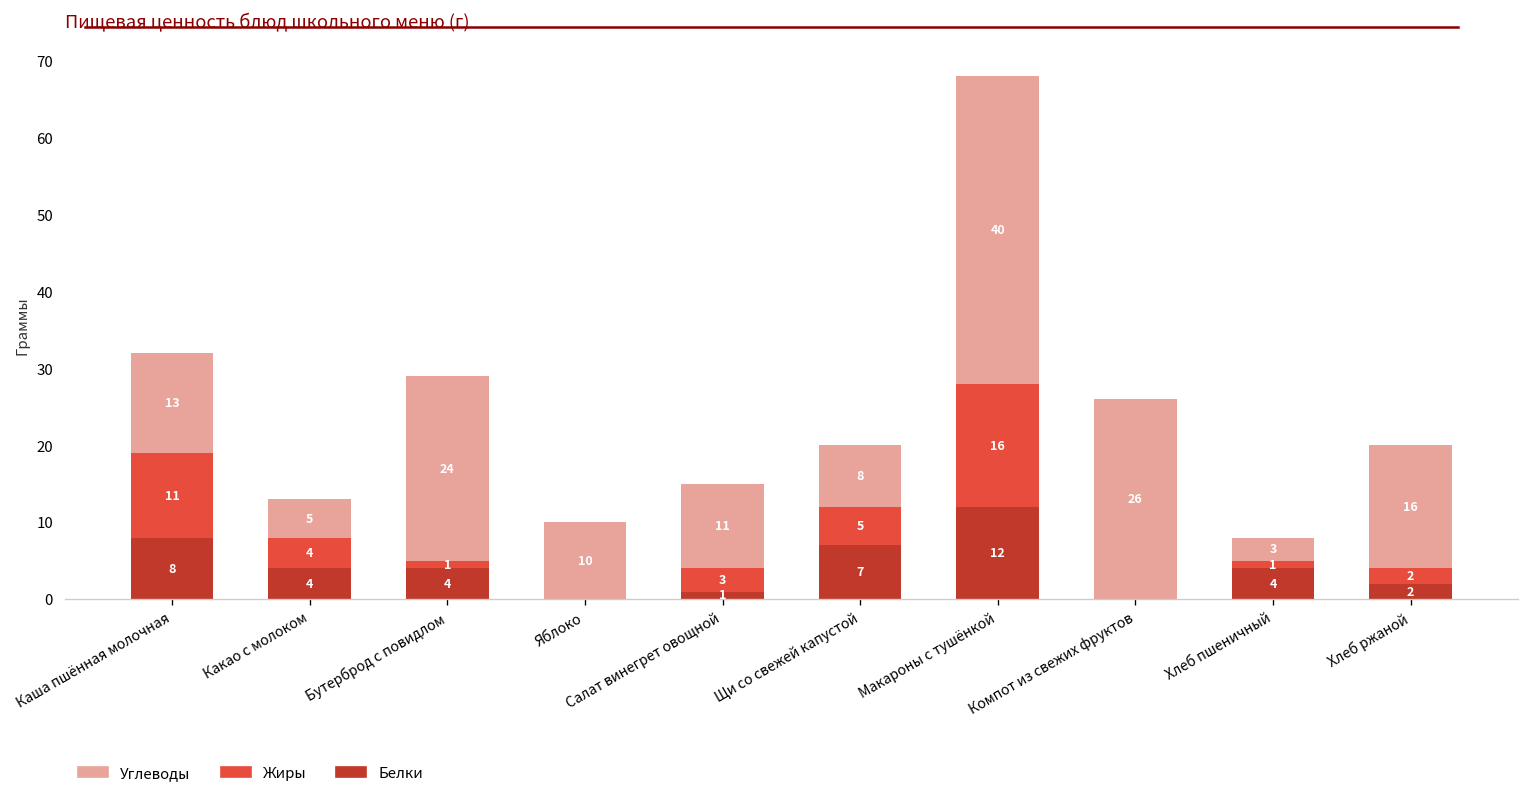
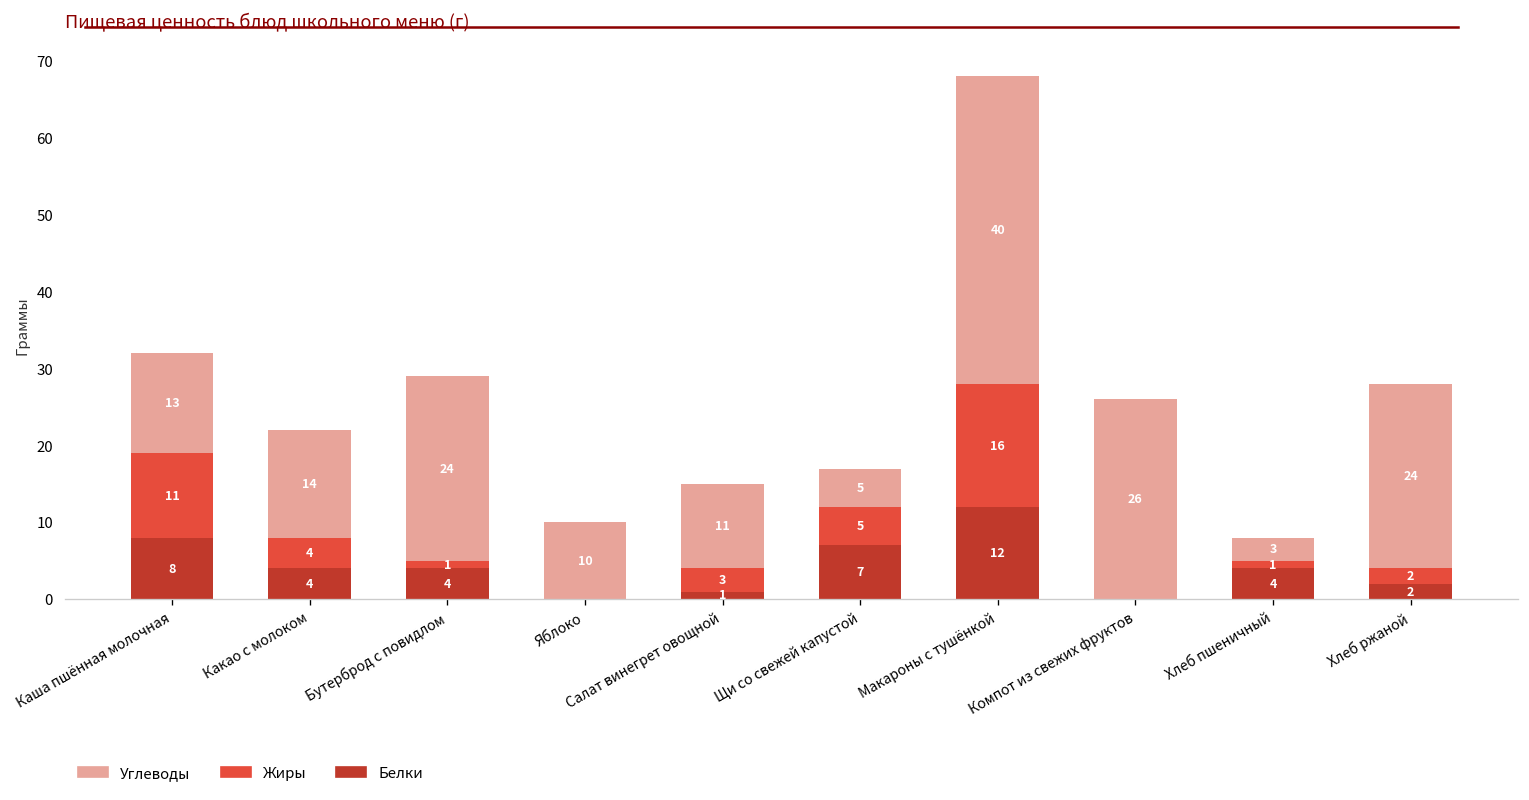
  {
    "Углеводы": {
      "Каша пшённая молочная": 13,
-     "Какао с молоком": 5,
+     "Какао с молоком": 14,
      "Бутерброд с повидлом": 24,
      "Яблоко": 10,
      "Салат винегрет овощной": 11,
-     "Щи со свежей капустой": 8,
+     "Щи со свежей капустой": 5,
      "Макароны с тушёнкой": 40,
      "Компот из свежих фруктов": 26,
      "Хлеб пшеничный": 3,
-     "Хлеб ржаной": 16
+     "Хлеб ржаной": 24
    }
  }
